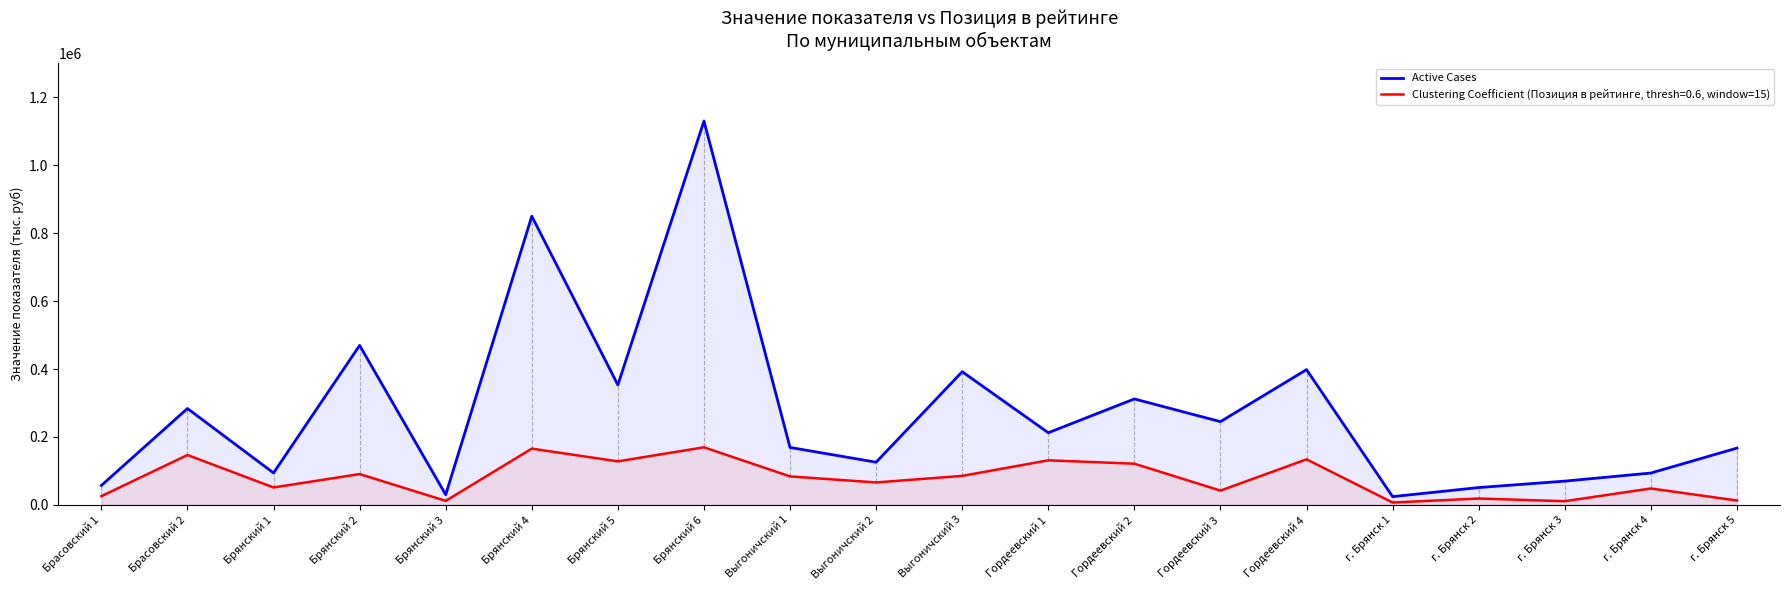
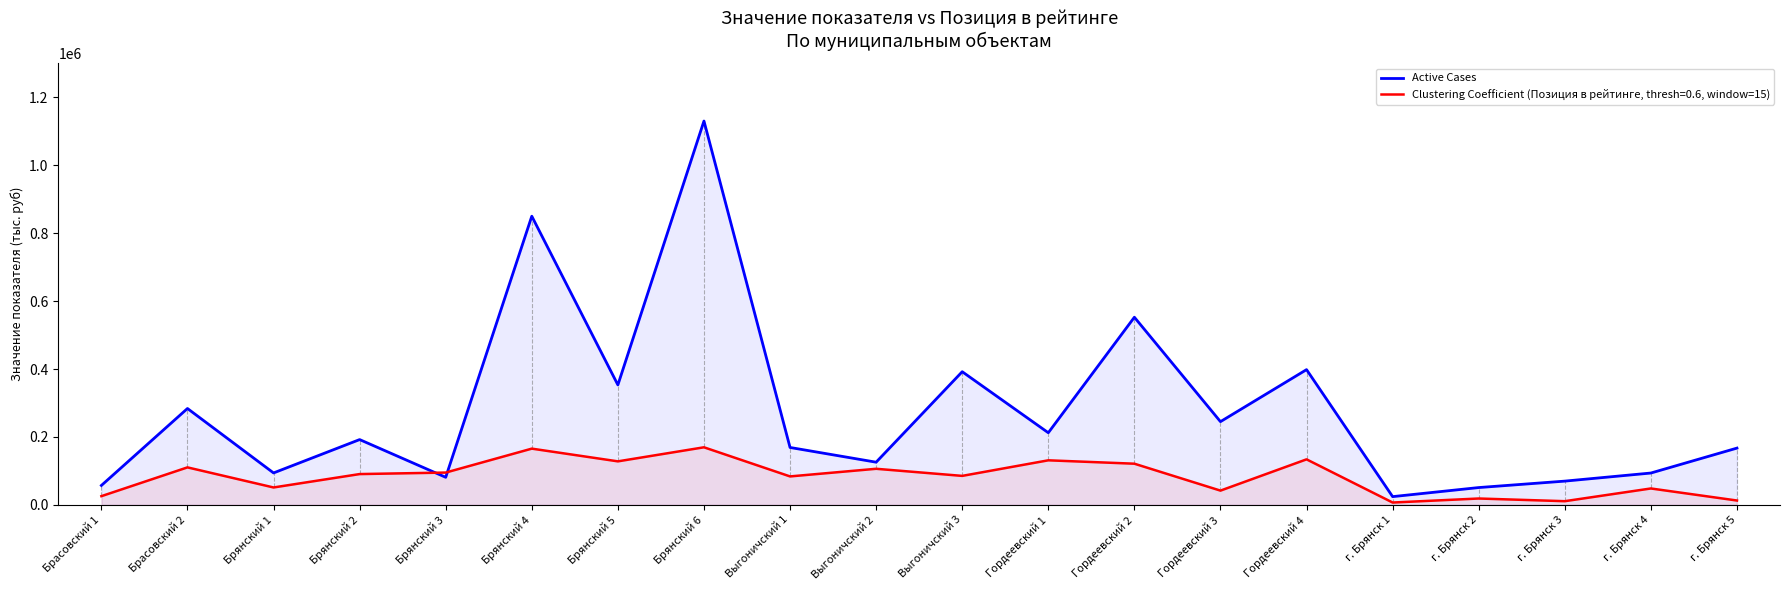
  {
    "Active Cases": {
-     "Брянский 2": 470000,
-     "Брянский 3": 30000,
-     "Гордеевский 2": 310000
+     "Брянский 2": 190000,
+     "Брянский 3": 80000,
+     "Гордеевский 2": 550000
    },
    "Clustering Coefficient (Позиция в рейтинге, thresh=0.6, window=15)": {
-     "Брасовский 2": 150000,
-     "Брянский 3": 10000,
-     "Выгоничский 2": 70000
+     "Брасовский 2": 110000,
+     "Брянский 3": 100000,
+     "Выгоничский 2": 110000
    }
  }
